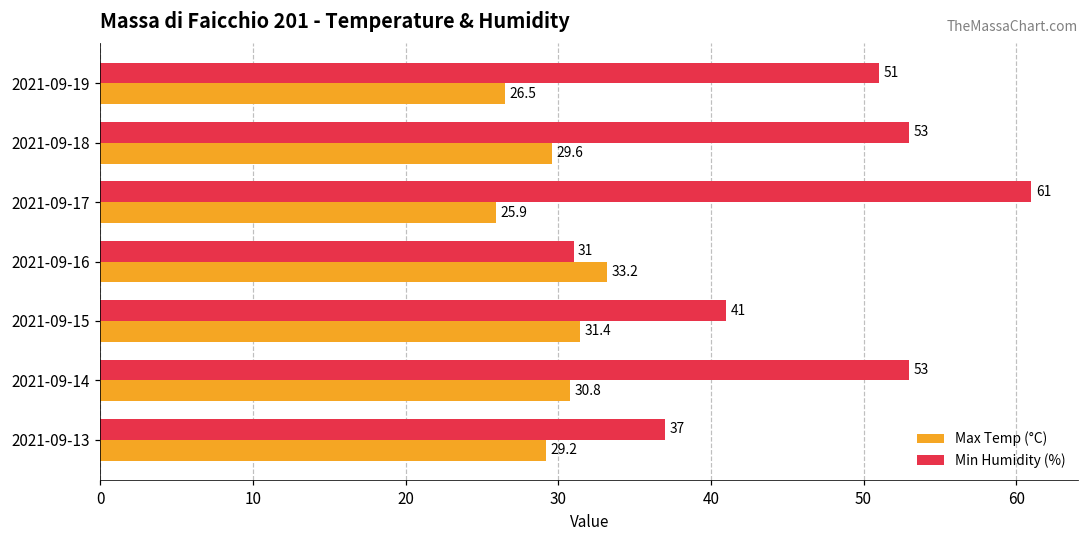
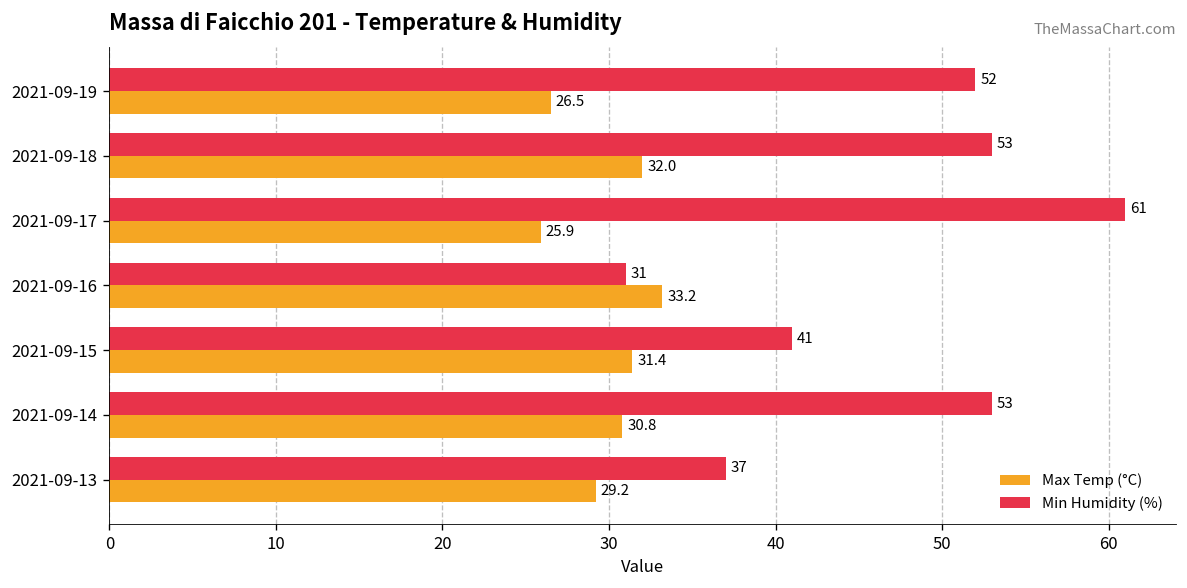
  {
    "Max Temp (°C)": {
      "2021-09-19": 26.5,
-     "2021-09-18": 29.6,
+     "2021-09-18": 32.0,
      "2021-09-17": 25.9,
      "2021-09-16": 33.2,
      "2021-09-15": 31.4,
      "2021-09-14": 30.8,
      "2021-09-13": 29.2
    },
    "Min Humidity (%)": {
-     "2021-09-19": 51,
+     "2021-09-19": 52,
      "2021-09-18": 53,
      "2021-09-17": 61,
      "2021-09-16": 31,
      "2021-09-15": 41,
      "2021-09-14": 53,
      "2021-09-13": 37
    }
  }
